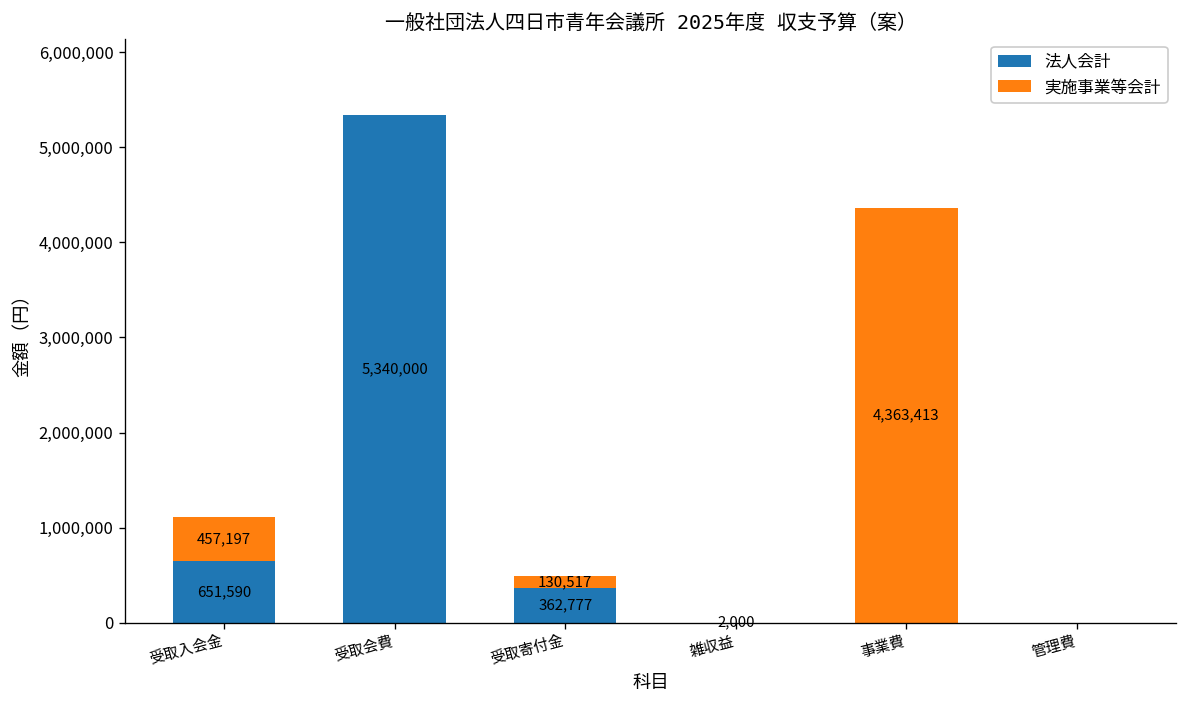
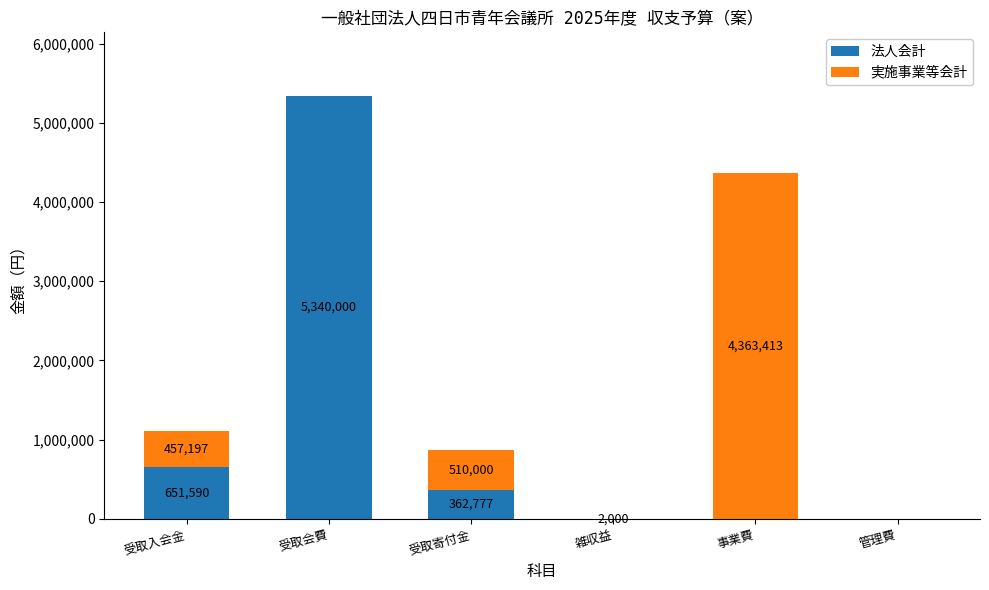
  {
    "法人会計": {
      "受取入会金": "651,590",
      "受取会費": "5,340,000",
      "受取寄付金": "362,777",
      "雑収益": "2,000"
    },
    "実施事業等会計": {
      "受取入会金": "457,197",
-     "受取寄付金": "130,517",
+     "受取寄付金": "510,000",
      "事業費": "4,363,413"
    }
  }
